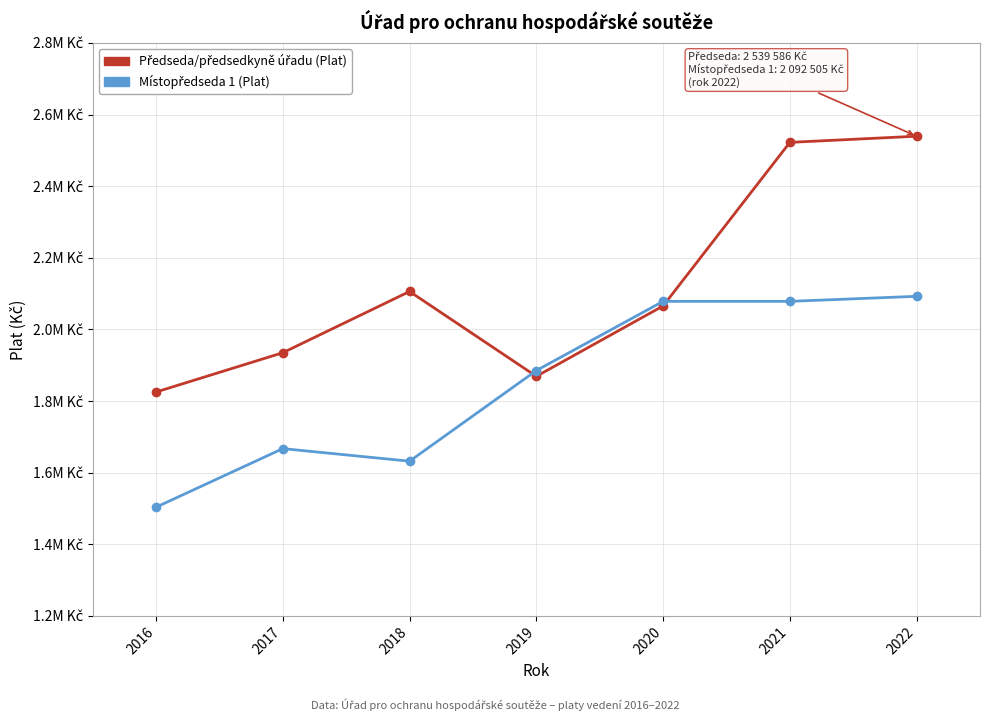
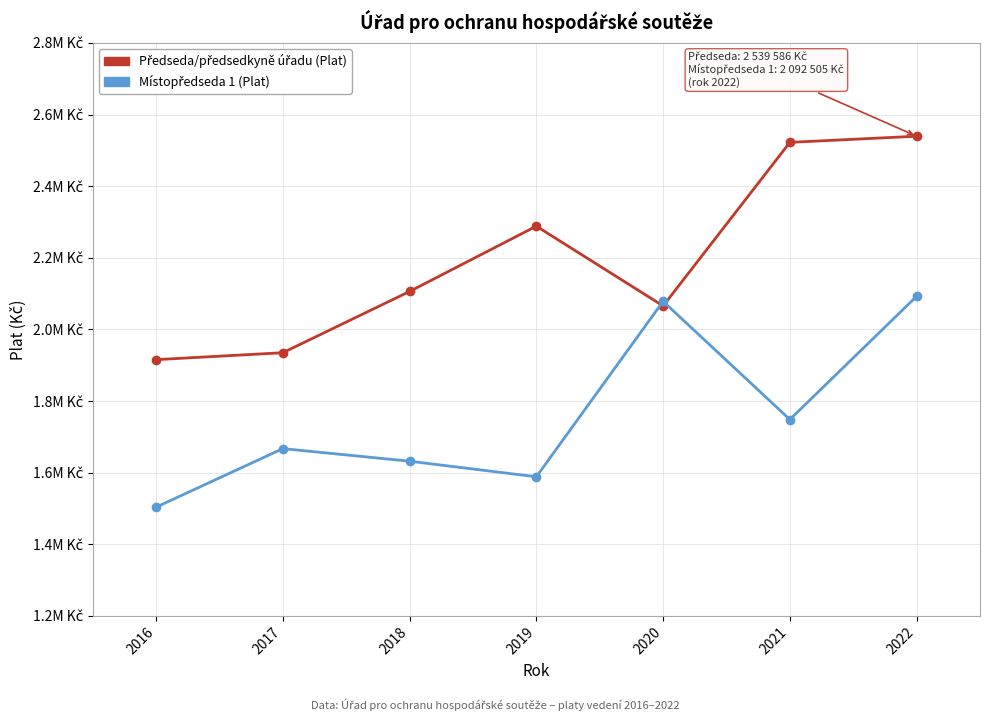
  {
    "Předseda/předsedkyně úřadu (Plat)": {
-     "2016": "1.83M Kč",
+     "2016": "1.92M Kč",
      "2017": "1.93M Kč",
      "2018": "2.11M Kč",
-     "2019": "1.87M Kč",
+     "2019": "2.29M Kč",
      "2020": "2.07M Kč",
      "2021": "2.52M Kč"
    },
    "Místopředseda 1 (Plat)": {
      "2016": "1.50M Kč",
      "2017": "1.67M Kč",
      "2018": "1.63M Kč",
-     "2019": "1.89M Kč",
+     "2019": "1.59M Kč",
      "2020": "2.08M Kč",
-     "2021": "2.08M Kč",
+     "2021": "1.75M Kč",
      "2022": "2.09M Kč"
    }
  }
